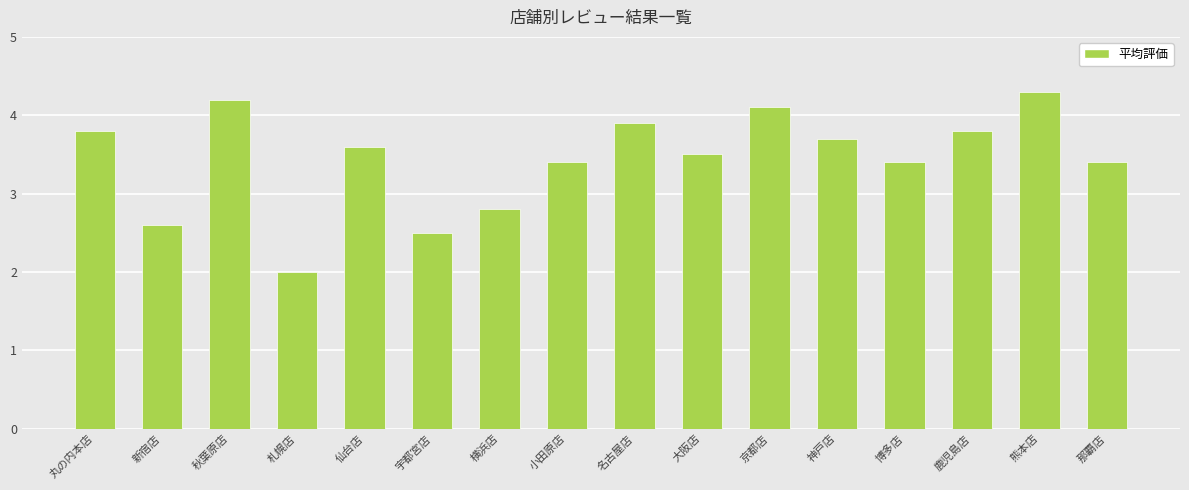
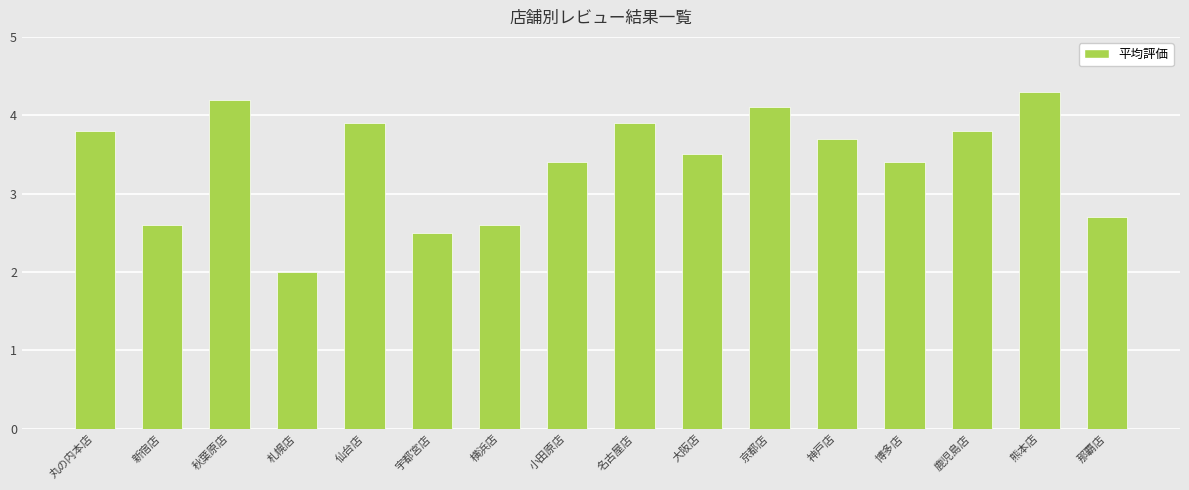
  {
    "丸の内本店": 3.8,
    "新宿店": 2.6,
    "秋葉原店": 4.2,
    "札幌店": 2.0,
-   "仙台店": 3.6,
+   "仙台店": 3.9,
    "宇都宮店": 2.5,
-   "横浜店": 2.8,
+   "横浜店": 2.6,
    "小田原店": 3.4,
    "名古屋店": 3.9,
    "大阪店": 3.5,
    "京都店": 4.1,
    "神戸店": 3.7,
    "博多店": 3.4,
    "鹿児島店": 3.8,
    "熊本店": 4.3,
-   "那覇店": 3.4
+   "那覇店": 2.7
  }
